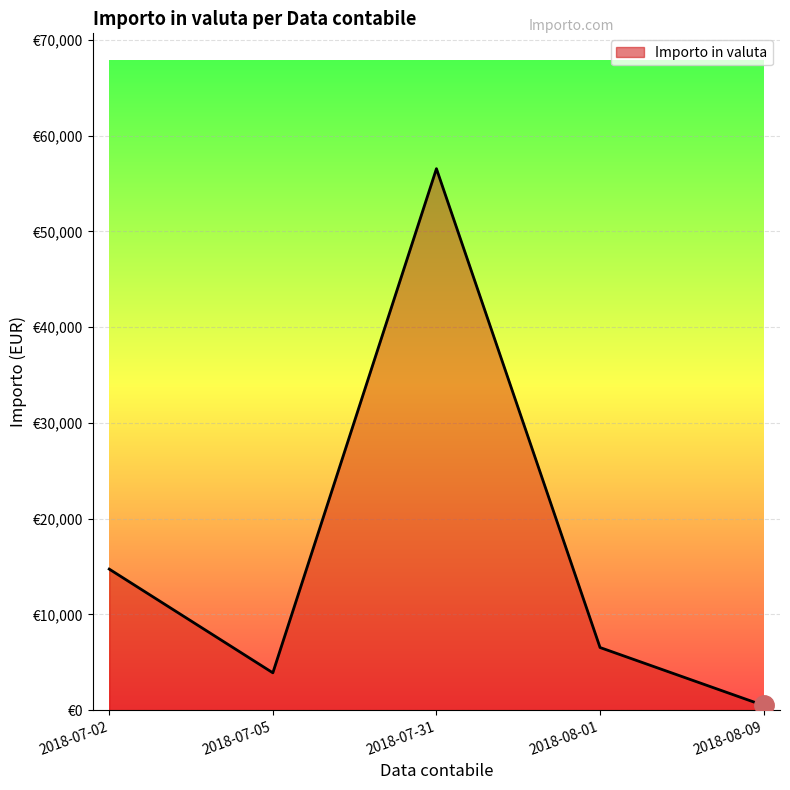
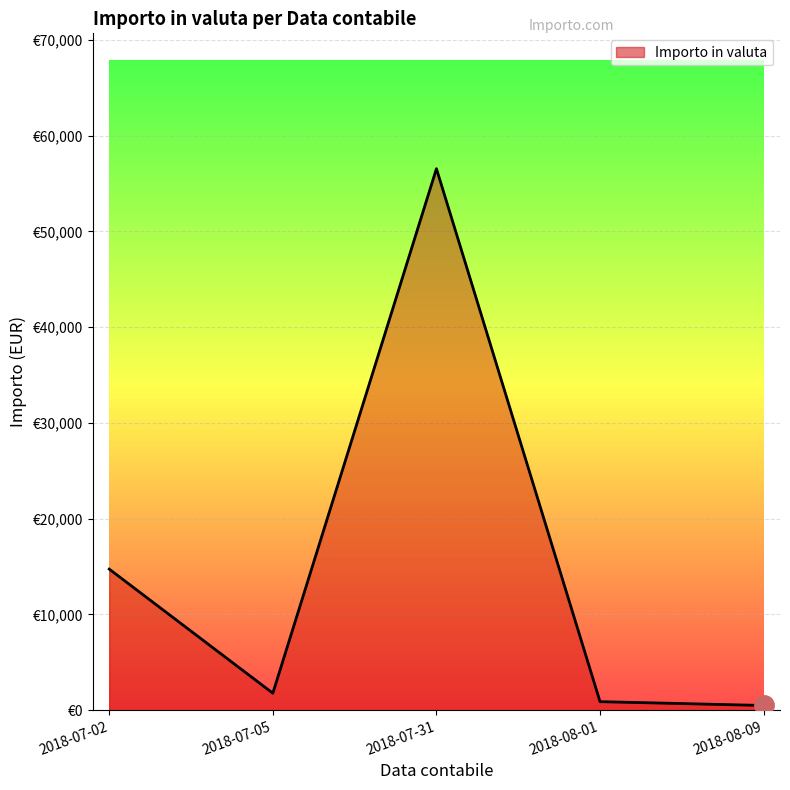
  {
    "Importo in valuta": {
      "2018-07-02": "€15,000",
-     "2018-07-05": "€4,000",
+     "2018-07-05": "€2,000",
      "2018-07-31": "€57,000",
-     "2018-08-01": "€7,000"
+     "2018-08-01": "€1,000"
    }
  }
